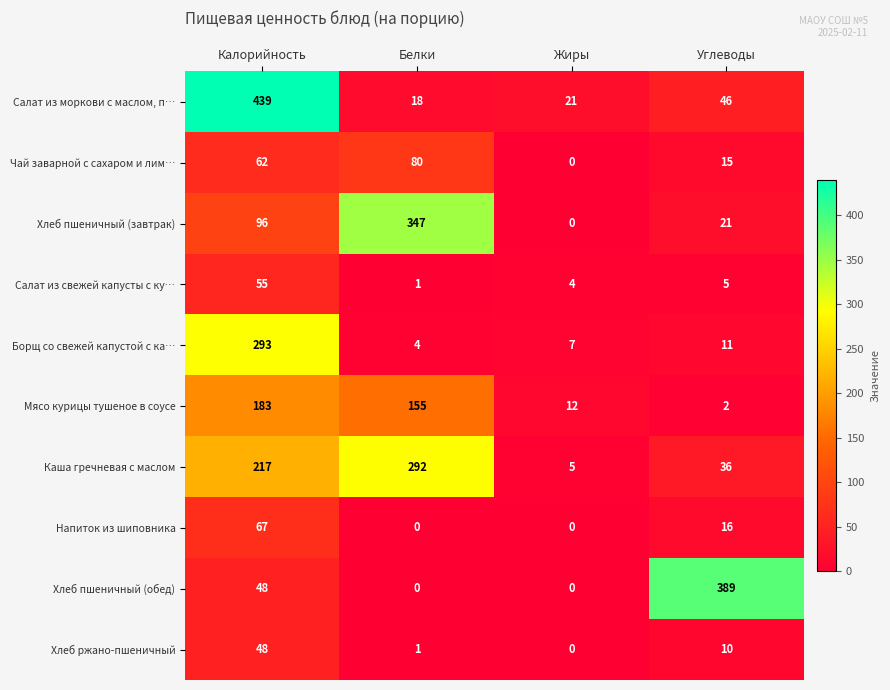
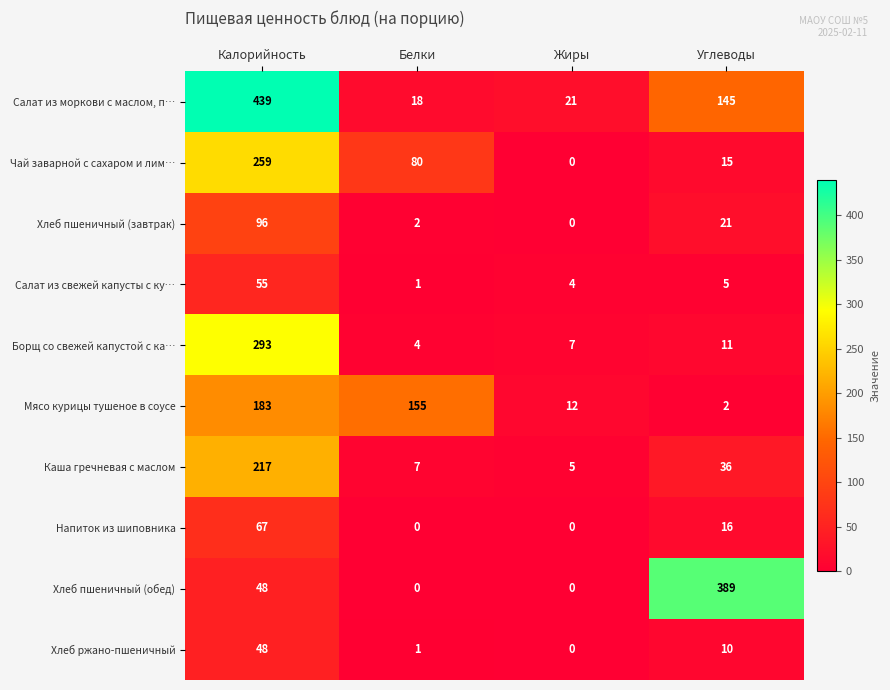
  {
    "Салат из моркови с маслом, п…": {
      "Калорийность": 439,
      "Белки": 18,
      "Жиры": 21,
-     "Углеводы": 46
+     "Углеводы": 145
    },
    "Чай заварной с сахаром и лим…": {
-     "Калорийность": 62,
+     "Калорийность": 259,
      "Белки": 80,
      "Жиры": 0,
      "Углеводы": 15
    },
    "Хлеб пшеничный (завтрак)": {
      "Калорийность": 96,
-     "Белки": 347,
+     "Белки": 2,
      "Жиры": 0,
      "Углеводы": 21
    },
    "Салат из свежей капусты с ку…": {
      "Калорийность": 55,
      "Белки": 1,
      "Жиры": 4,
      "Углеводы": 5
    },
    "Борщ со свежей капустой с ка…": {
      "Калорийность": 293,
      "Белки": 4,
      "Жиры": 7,
      "Углеводы": 11
    },
    "Мясо курицы тушеное в соусе": {
      "Калорийность": 183,
      "Белки": 155,
      "Жиры": 12,
      "Углеводы": 2
    },
    "Каша гречневая с маслом": {
      "Калорийность": 217,
-     "Белки": 292,
+     "Белки": 7,
      "Жиры": 5,
      "Углеводы": 36
    },
    "Напиток из шиповника": {
      "Калорийность": 67,
      "Белки": 0,
      "Жиры": 0,
      "Углеводы": 16
    },
    "Хлеб пшеничный (обед)": {
      "Калорийность": 48,
      "Белки": 0,
      "Жиры": 0,
      "Углеводы": 389
    },
    "Хлеб ржано-пшеничный": {
      "Калорийность": 48,
      "Белки": 1,
      "Жиры": 0,
      "Углеводы": 10
    }
  }
